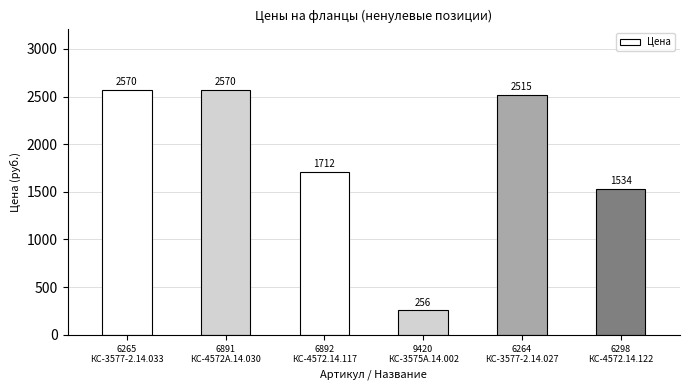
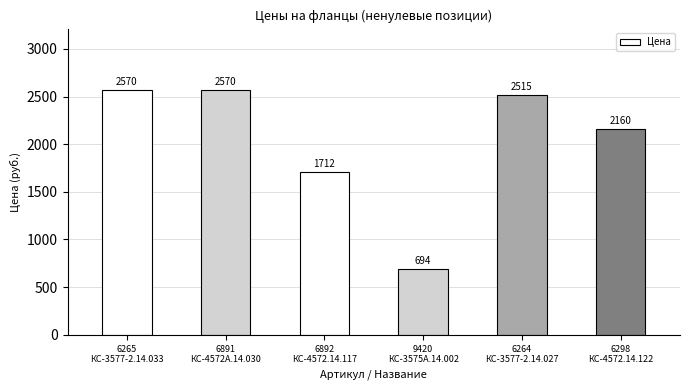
  {
    "6265 КС-3577-2.14.033": 2570,
    "6891 КС-4572А.14.030": 2570,
    "6892 КС-4572.14.117": 1712,
-   "9420 КС-3575А.14.002": 256,
+   "9420 КС-3575А.14.002": 694,
    "6264 КС-3577-2.14.027": 2515,
-   "6298 КС-4572.14.122": 1534
+   "6298 КС-4572.14.122": 2160
  }
